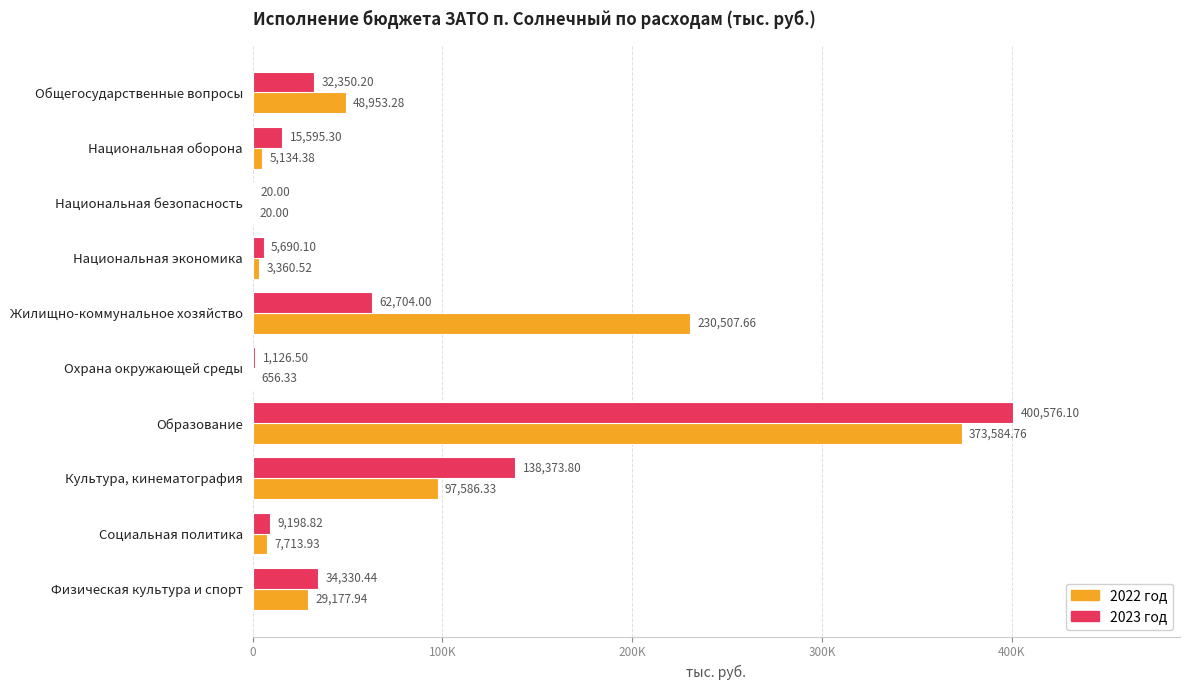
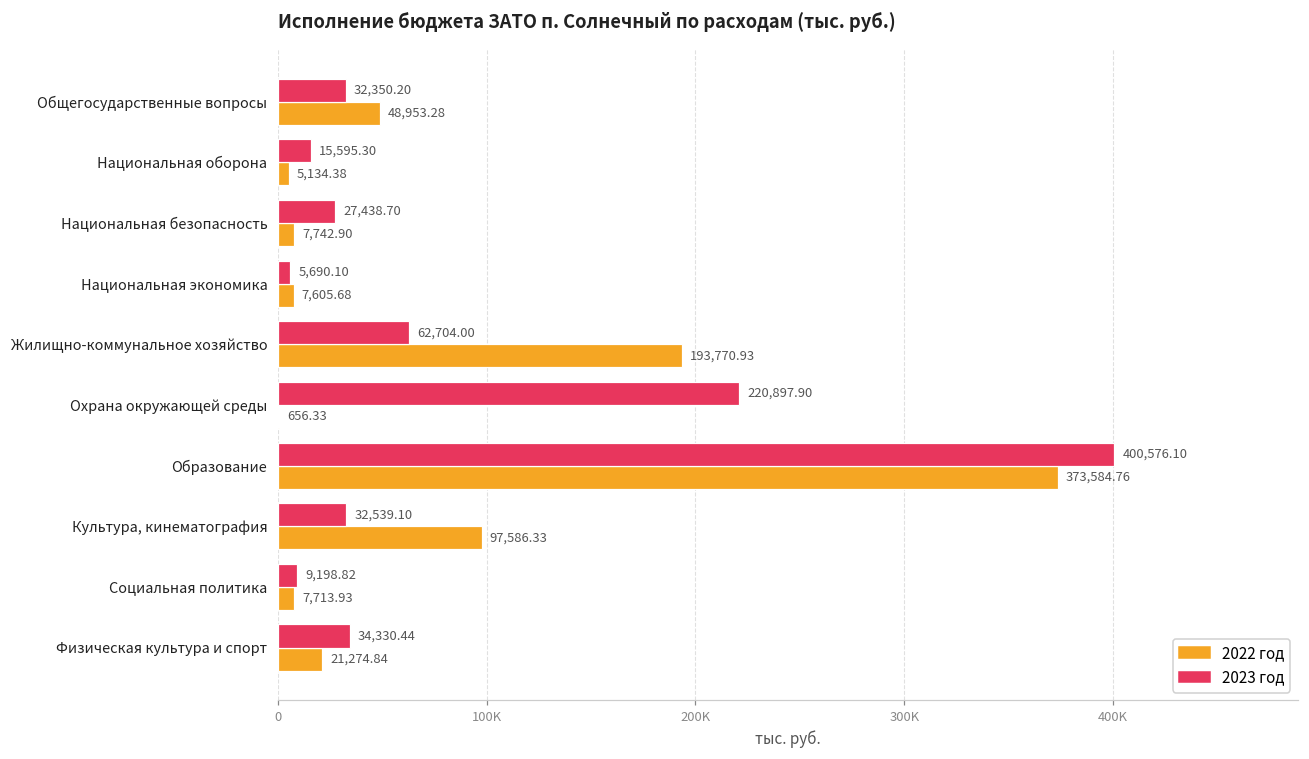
  {
    "2022 год": {
      "Общегосударственные вопросы": "48,953.28",
      "Национальная оборона": "5,134.38",
-     "Национальная безопасность": "20.00",
-     "Национальная экономика": "3,360.52",
-     "Жилищно-коммунальное хозяйство": "230,507.66",
+     "Национальная безопасность": "7,742.90",
+     "Национальная экономика": "7,605.68",
+     "Жилищно-коммунальное хозяйство": "193,770.93",
      "Охрана окружающей среды": "656.33",
      "Образование": "373,584.76",
      "Культура, кинематография": "97,586.33",
      "Социальная политика": "7,713.93",
-     "Физическая культура и спорт": "29,177.94"
+     "Физическая культура и спорт": "21,274.84"
    },
    "2023 год": {
      "Общегосударственные вопросы": "32,350.20",
      "Национальная оборона": "15,595.30",
-     "Национальная безопасность": "20.00",
+     "Национальная безопасность": "27,438.70",
      "Национальная экономика": "5,690.10",
      "Жилищно-коммунальное хозяйство": "62,704.00",
-     "Охрана окружающей среды": "1,126.50",
+     "Охрана окружающей среды": "220,897.90",
      "Образование": "400,576.10",
-     "Культура, кинематография": "138,373.80",
+     "Культура, кинематография": "32,539.10",
      "Социальная политика": "9,198.82",
      "Физическая культура и спорт": "34,330.44"
    }
  }
